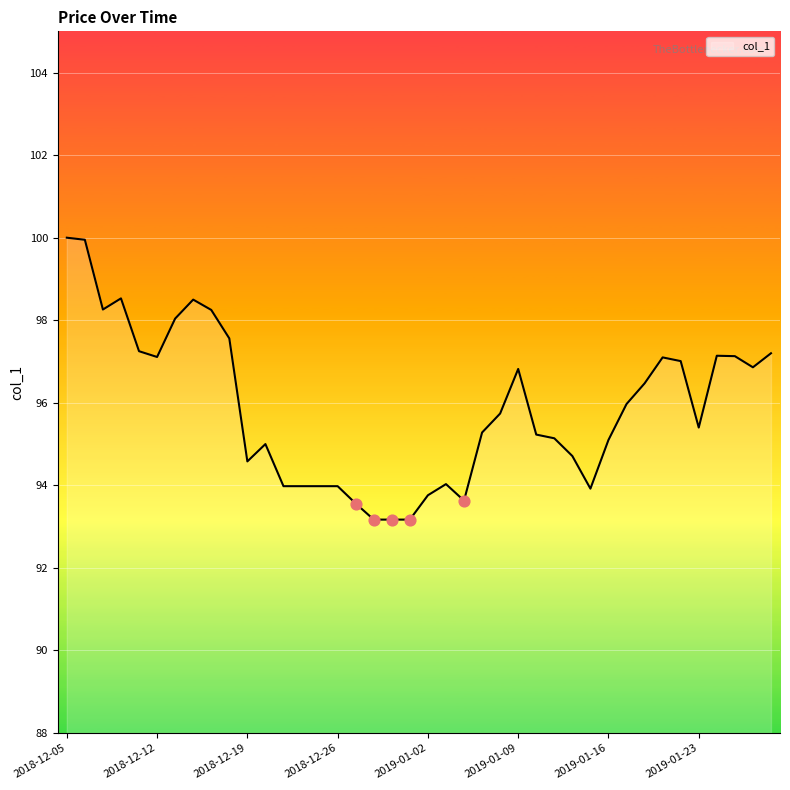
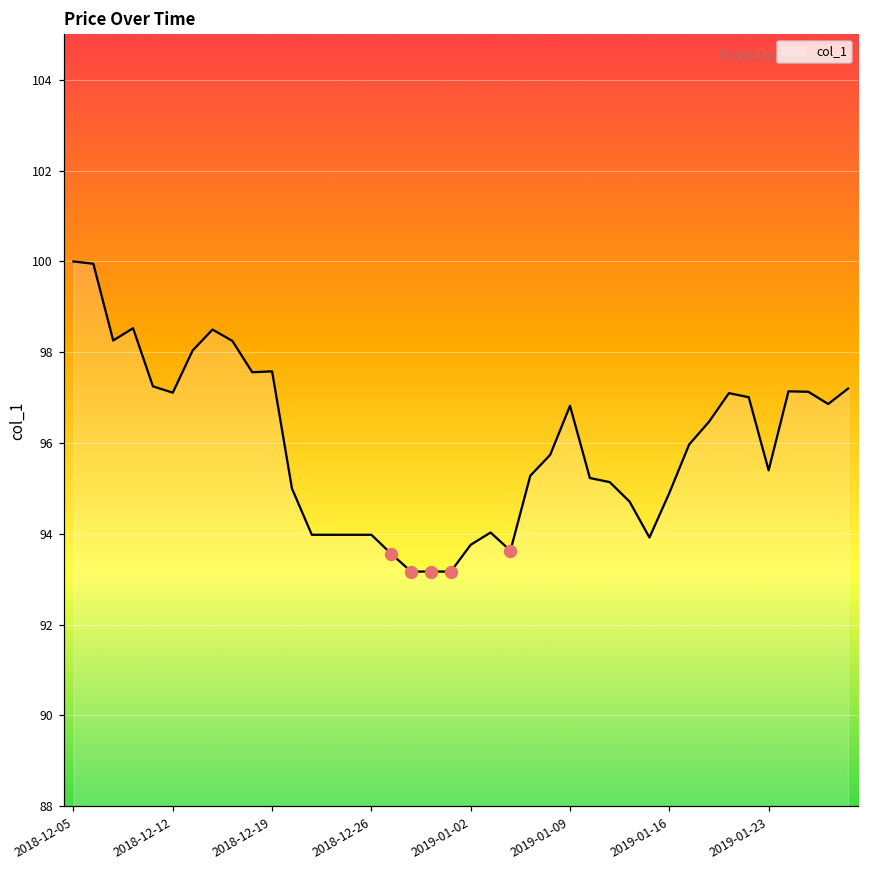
  {
    "col_1": {
      "2018-12-05": 100.0,
      "2018-12-12": 97.1,
-     "2018-12-19": 94.6,
+     "2018-12-19": 97.6,
      "2018-12-26": 94.0,
      "2019-01-02": 93.8,
      "2019-01-09": 96.8,
-     "2019-01-16": 95.1,
+     "2019-01-16": 94.9,
      "2019-01-23": 95.4
    }
  }
